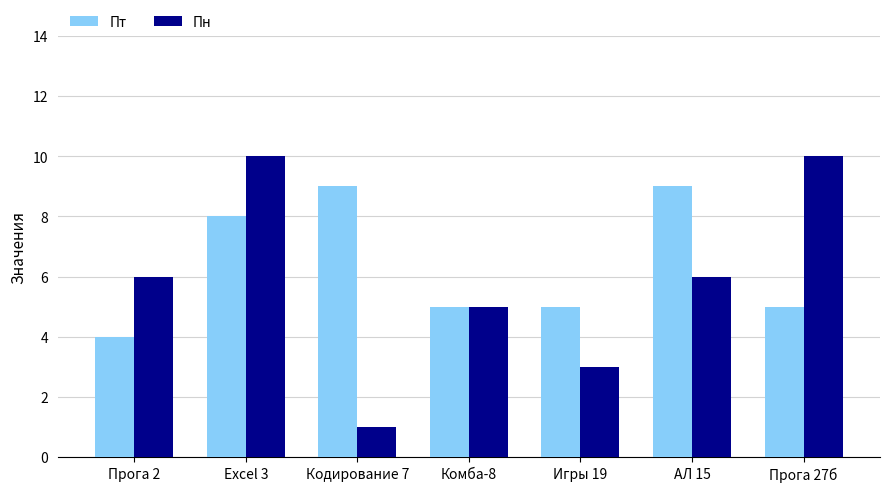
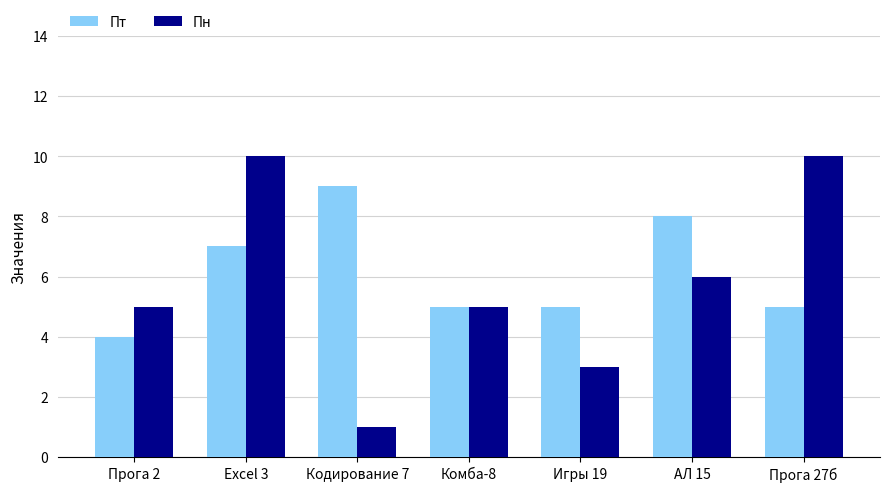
  {
    "Пт": {
      "Прога 2": 4,
-     "Excel 3": 8,
+     "Excel 3": 7,
      "Кодирование 7": 9,
      "Комба-8": 5,
      "Игры 19": 5,
-     "АЛ 15": 9,
+     "АЛ 15": 8,
      "Прога 27б": 5
    },
    "Пн": {
-     "Прога 2": 6,
+     "Прога 2": 5,
      "Excel 3": 10,
      "Кодирование 7": 1,
      "Комба-8": 5,
      "Игры 19": 3,
      "АЛ 15": 6,
      "Прога 27б": 10
    }
  }
